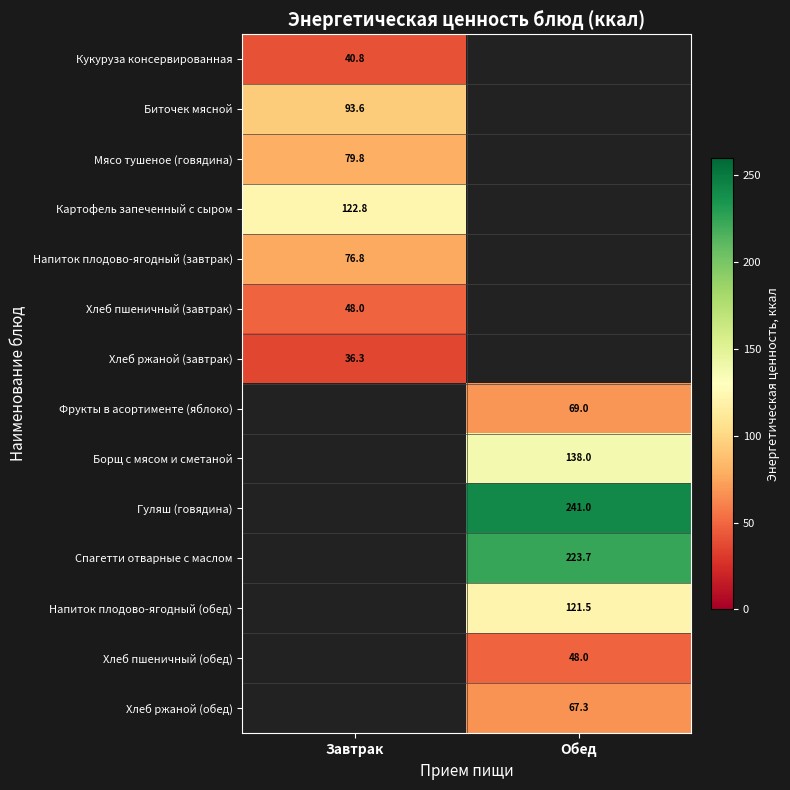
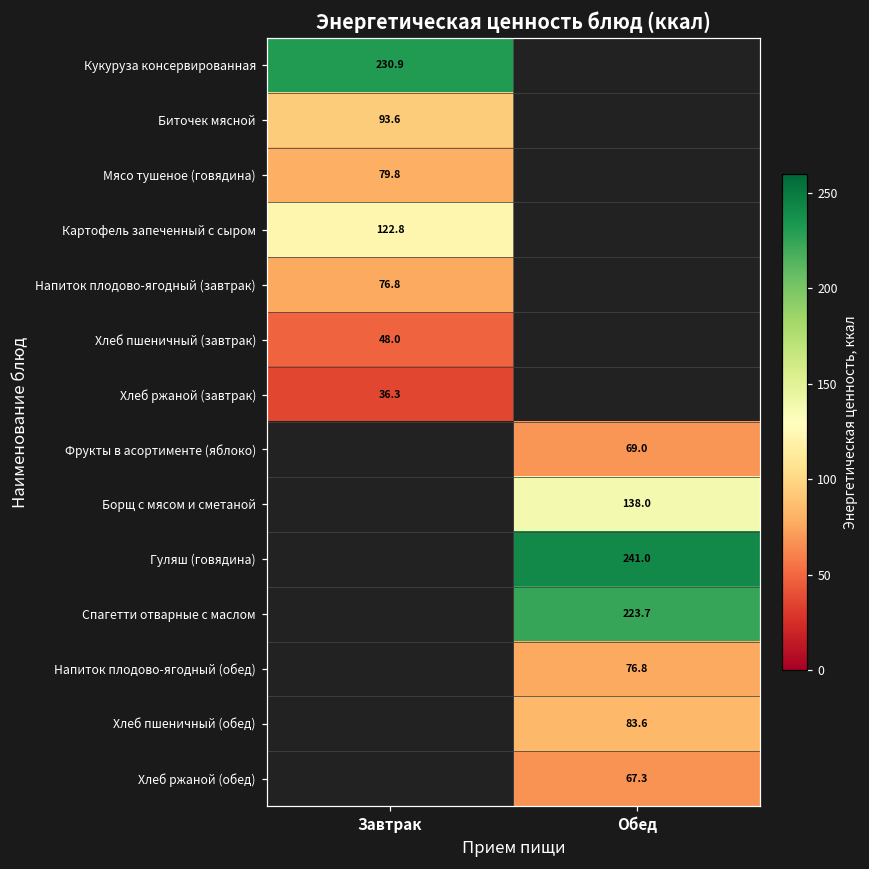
  {
    "Кукуруза консервированная": {
-     "Завтрак": 40.8
+     "Завтрак": 230.9
    },
    "Биточек мясной": {
      "Завтрак": 93.6
    },
    "Мясо тушеное (говядина)": {
      "Завтрак": 79.8
    },
    "Картофель запеченный с сыром": {
      "Завтрак": 122.8
    },
    "Напиток плодово-ягодный (завтрак)": {
      "Завтрак": 76.8
    },
    "Хлеб пшеничный (завтрак)": {
      "Завтрак": 48.0
    },
    "Хлеб ржаной (завтрак)": {
      "Завтрак": 36.3
    },
    "Фрукты в асортименте (яблоко)": {
      "Обед": 69.0
    },
    "Борщ с мясом и сметаной": {
      "Обед": 138.0
    },
    "Гуляш (говядина)": {
      "Обед": 241.0
    },
    "Спагетти отварные с маслом": {
      "Обед": 223.7
    },
    "Напиток плодово-ягодный (обед)": {
-     "Обед": 121.5
+     "Обед": 76.8
    },
    "Хлеб пшеничный (обед)": {
-     "Обед": 48.0
+     "Обед": 83.6
    },
    "Хлеб ржаной (обед)": {
      "Обед": 67.3
    }
  }
